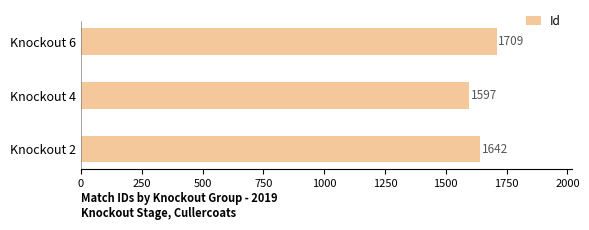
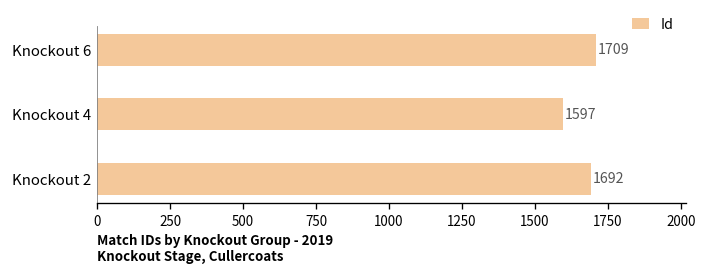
  {
    "Knockout 6": 1709,
    "Knockout 4": 1597,
-   "Knockout 2": 1642
+   "Knockout 2": 1692
  }
